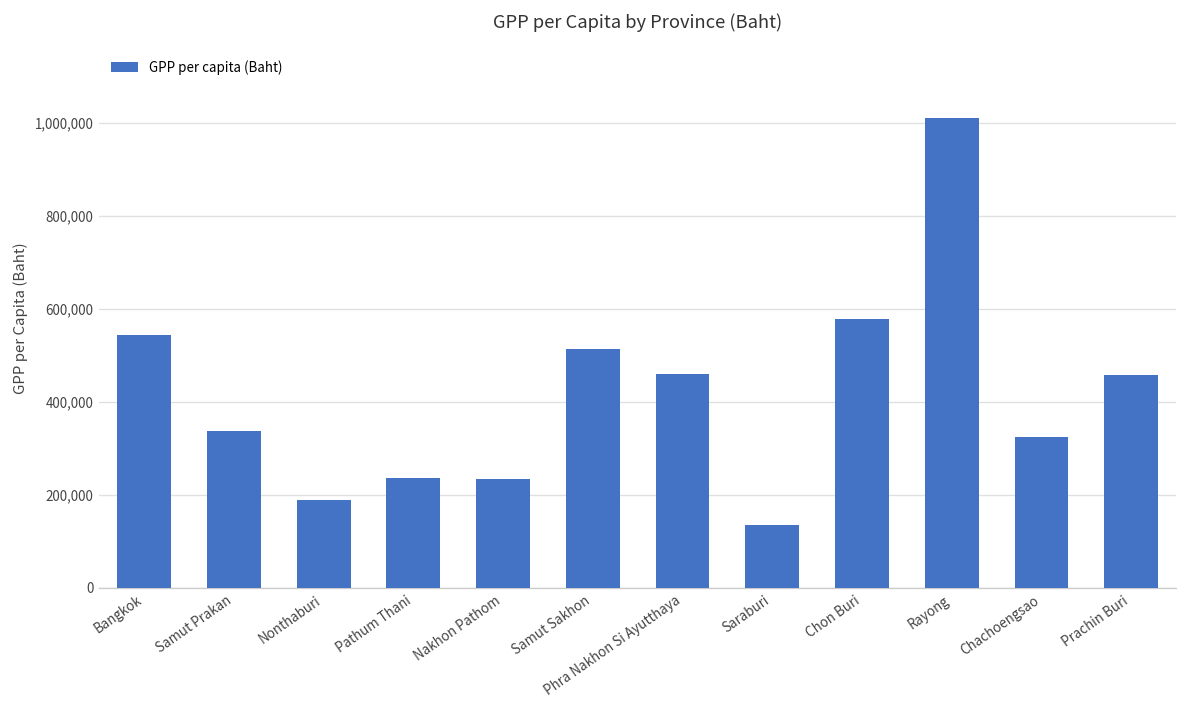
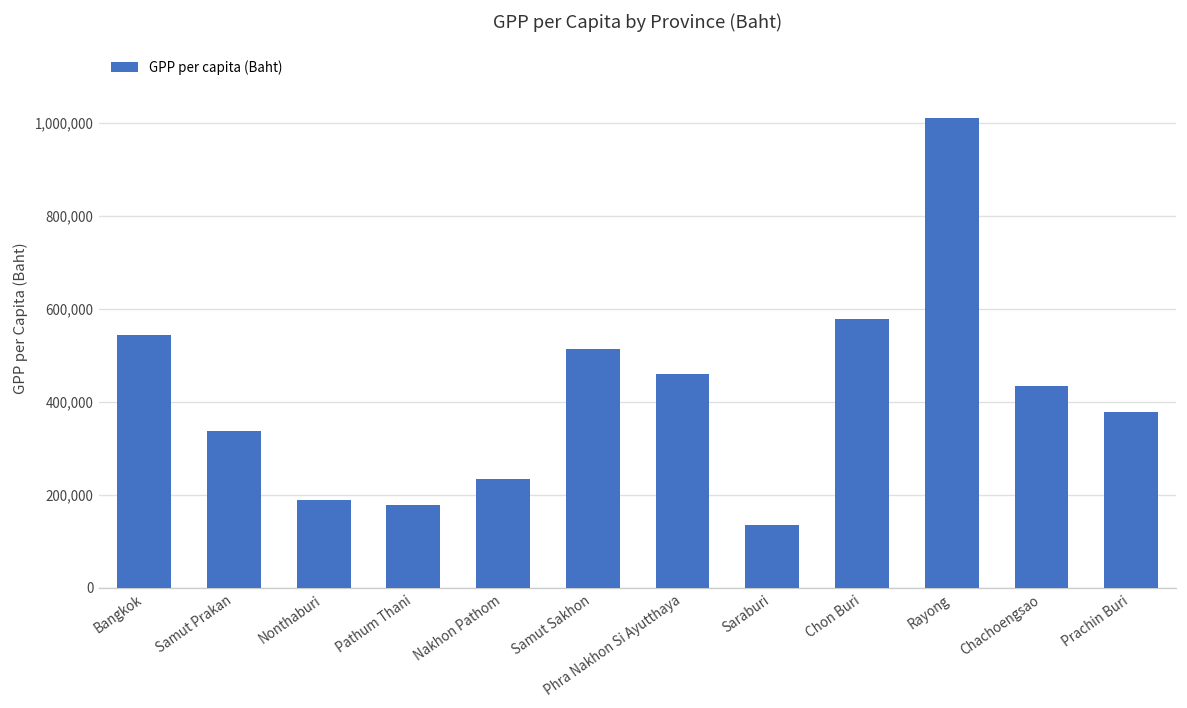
  {
    "Bangkok": "540,000",
    "Samut Prakan": "340,000",
    "Nonthaburi": "190,000",
-   "Pathum Thani": "240,000",
+   "Pathum Thani": "180,000",
    "Nakhon Pathom": "230,000",
    "Samut Sakhon": "510,000",
    "Phra Nakhon Si Ayutthaya": "460,000",
    "Saraburi": "130,000",
    "Chon Buri": "580,000",
    "Rayong": "1,010,000",
-   "Chachoengsao": "320,000",
-   "Prachin Buri": "460,000"
+   "Chachoengsao": "430,000",
+   "Prachin Buri": "380,000"
  }
